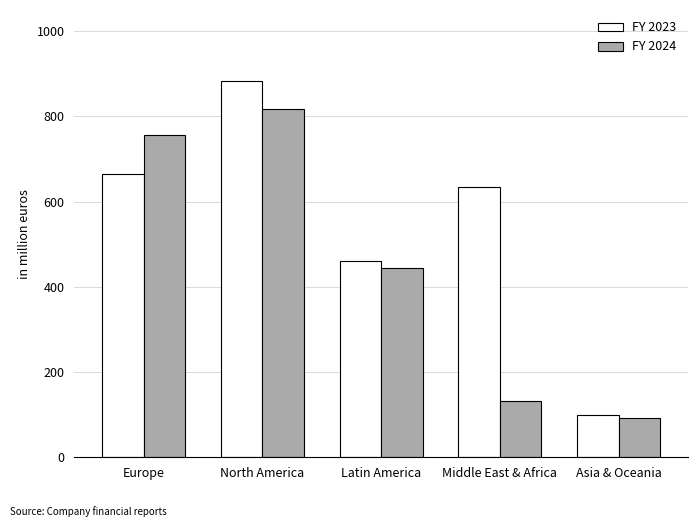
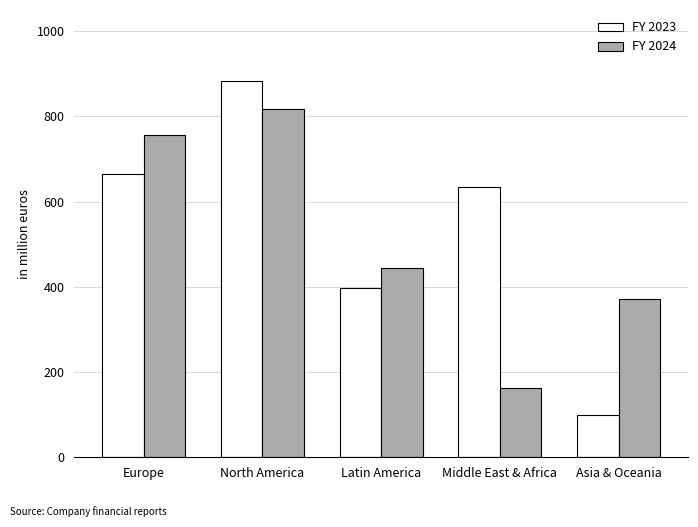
  {
    "FY 2023": {
      "Europe": 670,
      "North America": 880,
-     "Latin America": 460,
+     "Latin America": 400,
      "Middle East & Africa": 630,
      "Asia & Oceania": 100
    },
    "FY 2024": {
      "Europe": 760,
      "North America": 820,
      "Latin America": 450,
-     "Middle East & Africa": 130,
-     "Asia & Oceania": 90
+     "Middle East & Africa": 160,
+     "Asia & Oceania": 370
    }
  }
